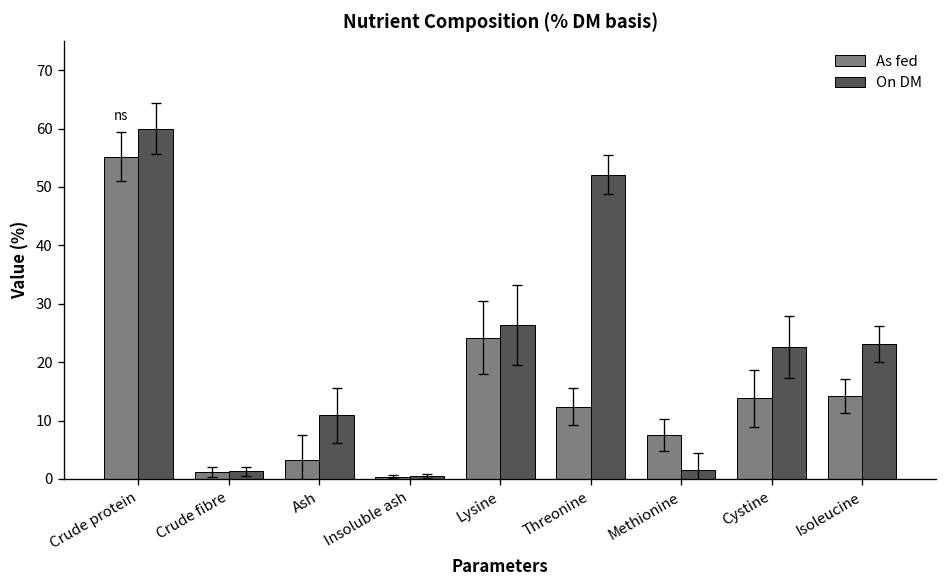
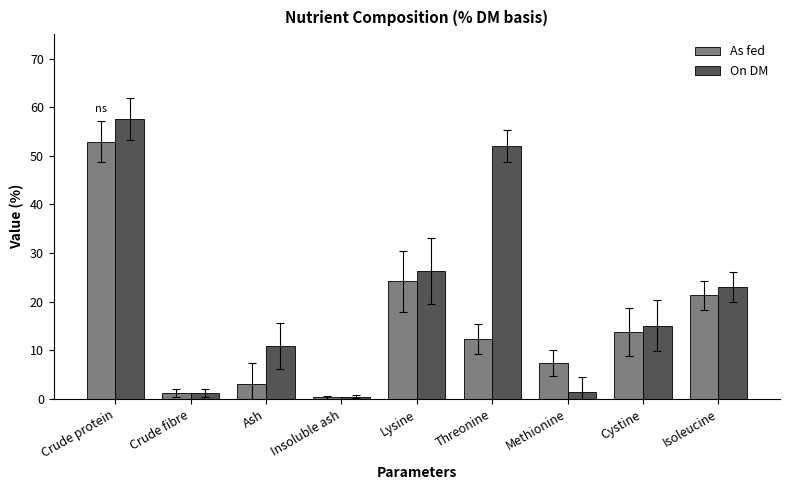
  {
    "As fed": {
-     "Crude protein": 55,
+     "Crude protein": 53,
      "Crude fibre": 1,
      "Ash": 3,
      "Lysine": 24,
      "Threonine": 12,
      "Methionine": 8,
      "Cystine": 14,
-     "Isoleucine": 14
+     "Isoleucine": 21
    },
    "On DM": {
-     "Crude protein": 60,
+     "Crude protein": 58,
      "Crude fibre": 1,
      "Ash": 11,
      "Lysine": 26,
      "Threonine": 52,
      "Methionine": 2,
-     "Cystine": 23,
+     "Cystine": 15,
      "Isoleucine": 23
    }
  }
